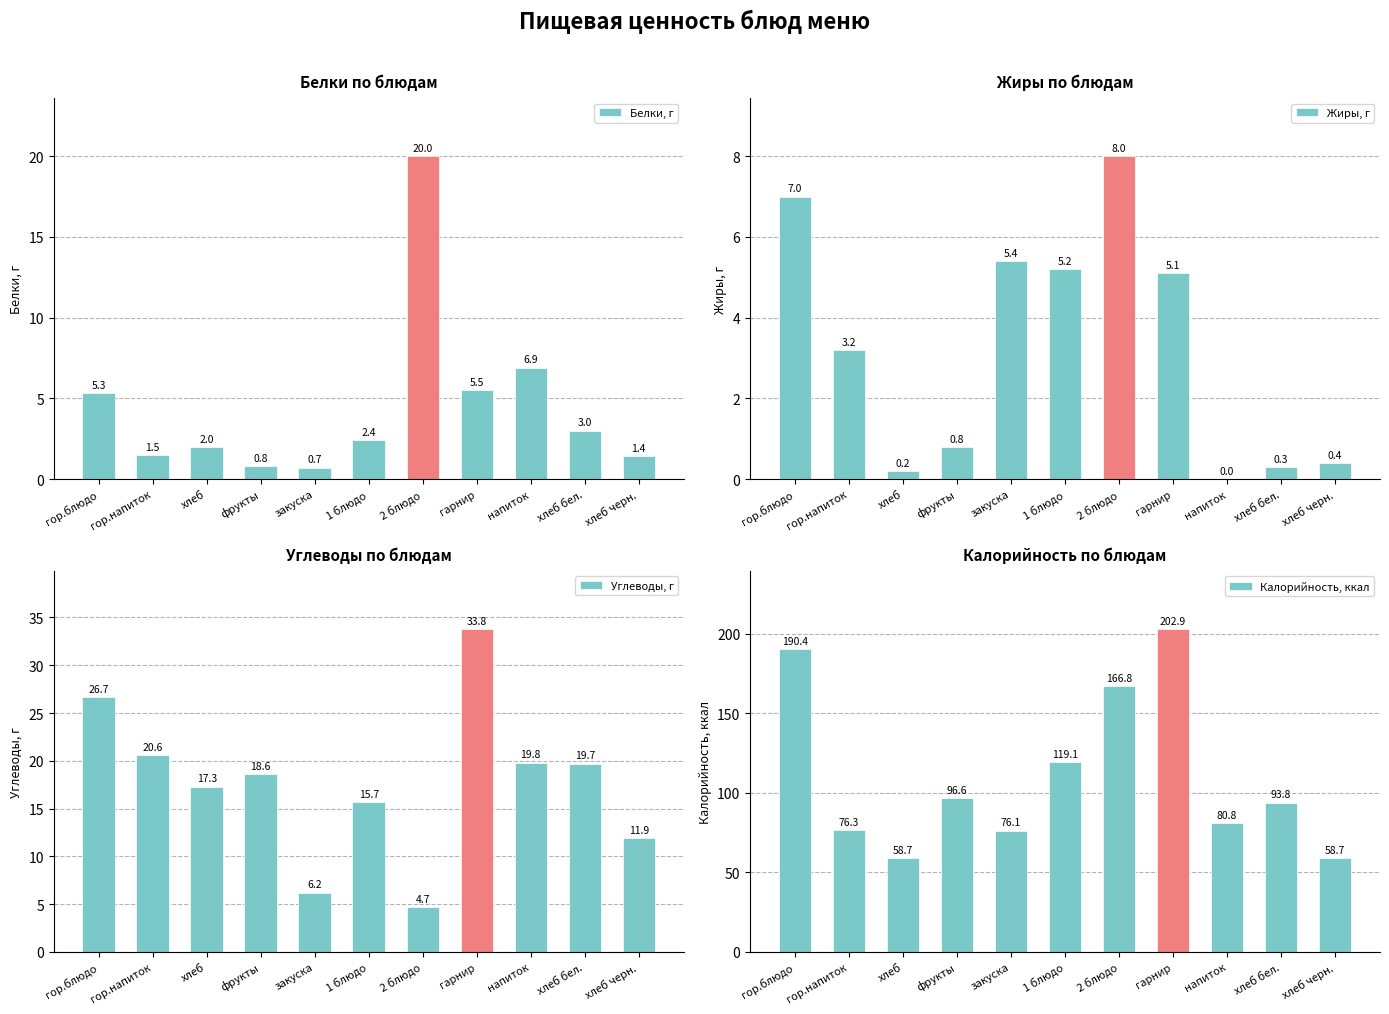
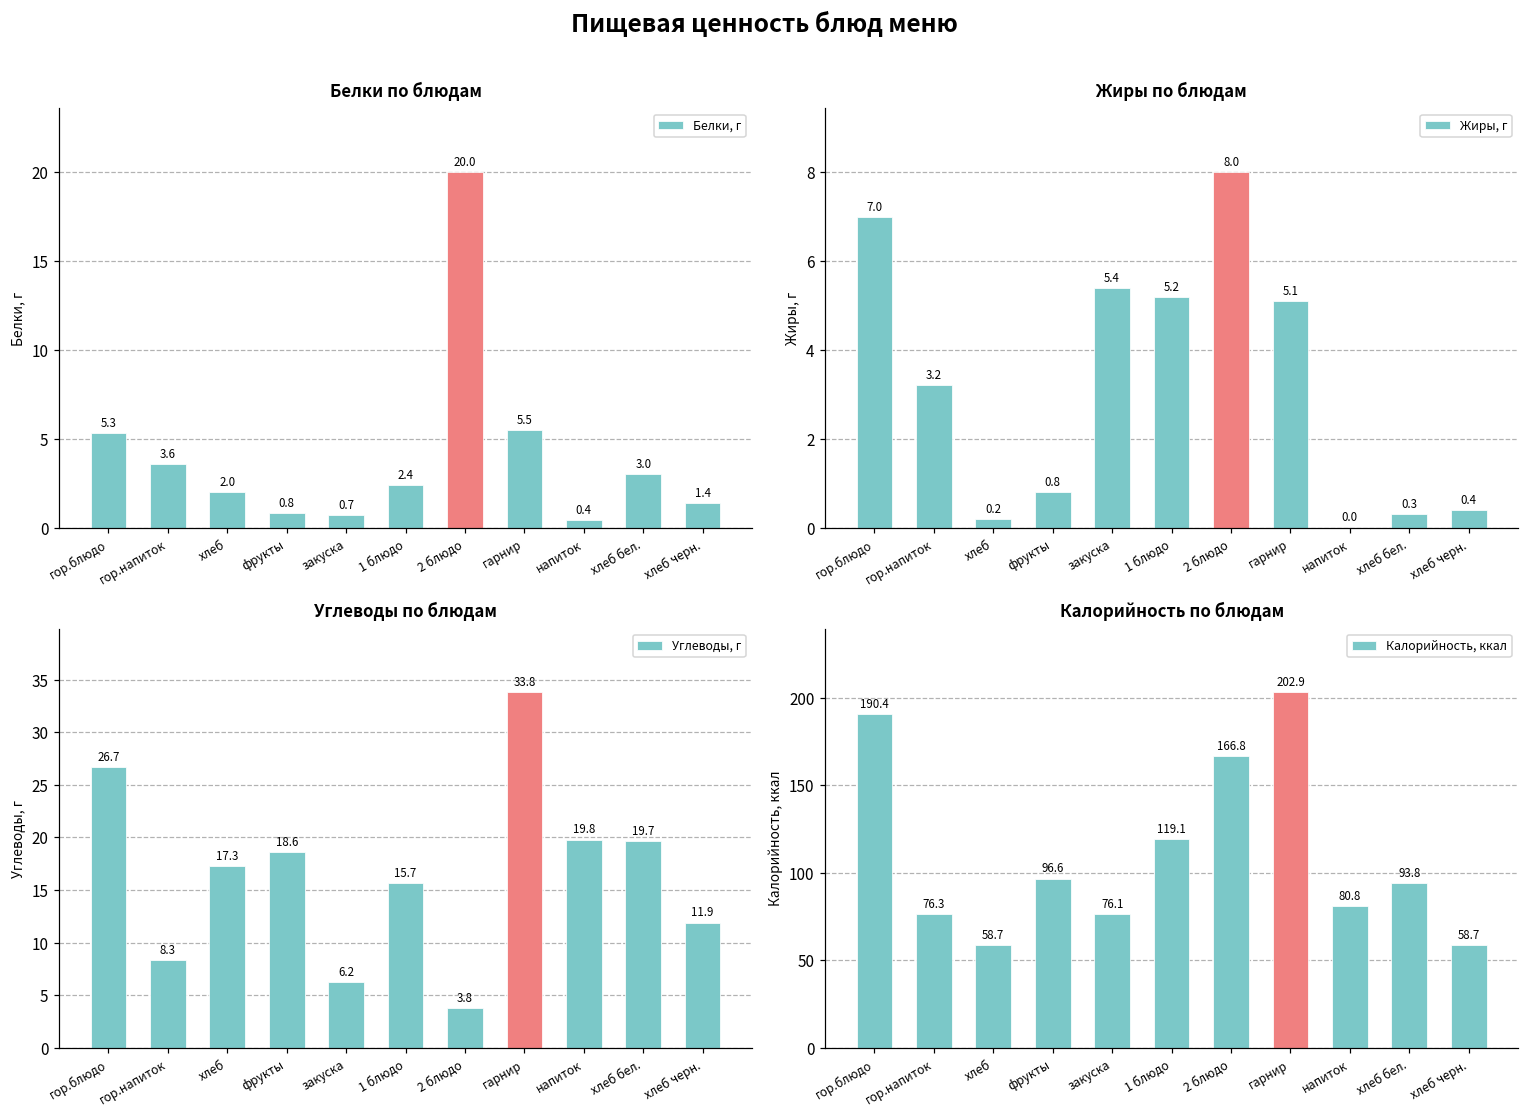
  {
    "Белки по блюдам": {
      "гор.блюдо": 5.3,
-     "гор.напиток": 1.5,
+     "гор.напиток": 3.6,
      "хлеб": 2.0,
      "фрукты": 0.8,
      "закуска": 0.7,
      "1 блюдо": 2.4,
      "2 блюдо": 20.0,
      "гарнир": 5.5,
-     "напиток": 6.9,
+     "напиток": 0.4,
      "хлеб бел.": 3.0,
      "хлеб черн.": 1.4
    },
    "Жиры по блюдам": {
      "гор.блюдо": 7.0,
      "гор.напиток": 3.2,
      "хлеб": 0.2,
      "фрукты": 0.8,
      "закуска": 5.4,
      "1 блюдо": 5.2,
      "2 блюдо": 8.0,
      "гарнир": 5.1,
      "напиток": 0.0,
      "хлеб бел.": 0.3,
      "хлеб черн.": 0.4
    },
    "Углеводы по блюдам": {
      "гор.блюдо": 26.7,
-     "гор.напиток": 20.6,
+     "гор.напиток": 8.3,
      "хлеб": 17.3,
      "фрукты": 18.6,
      "закуска": 6.2,
      "1 блюдо": 15.7,
-     "2 блюдо": 4.7,
+     "2 блюдо": 3.8,
      "гарнир": 33.8,
      "напиток": 19.8,
      "хлеб бел.": 19.7,
      "хлеб черн.": 11.9
    },
    "Калорийность по блюдам": {
      "гор.блюдо": 190.4,
      "гор.напиток": 76.3,
      "хлеб": 58.7,
      "фрукты": 96.6,
      "закуска": 76.1,
      "1 блюдо": 119.1,
      "2 блюдо": 166.8,
      "гарнир": 202.9,
      "напиток": 80.8,
      "хлеб бел.": 93.8,
      "хлеб черн.": 58.7
    }
  }
